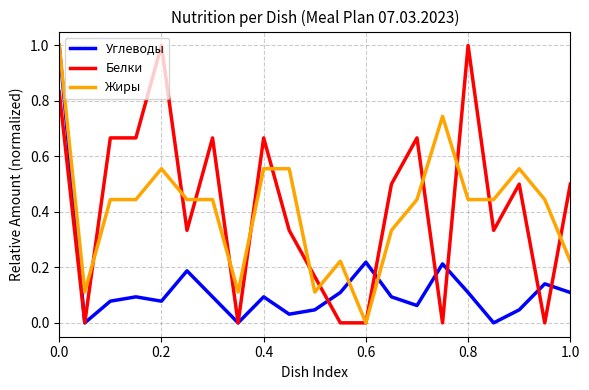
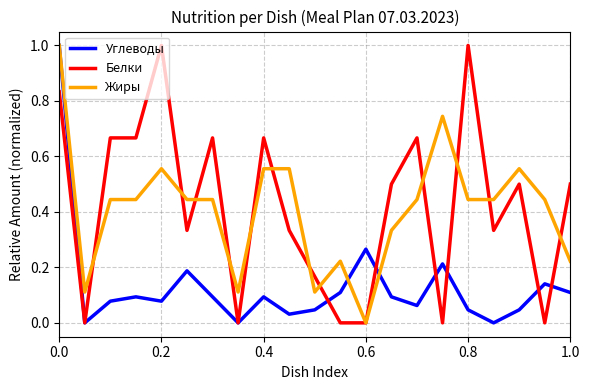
  {
    "Углеводы": {
      "0.2": 0.08,
      "0.4": 0.09,
-     "0.6": 0.22,
-     "0.8": 0.11,
+     "0.6": 0.27,
+     "0.8": 0.05,
      "1.0": 0.11
    },
    "Белки": {
      "0.0": 0.83,
      "0.4": 0.67,
      "0.8": 1.00,
      "1.0": 0.50
    },
    "Жиры": {
      "0.2": 0.56,
      "0.4": 0.56,
      "0.8": 0.44,
      "1.0": 0.22
    }
  }
